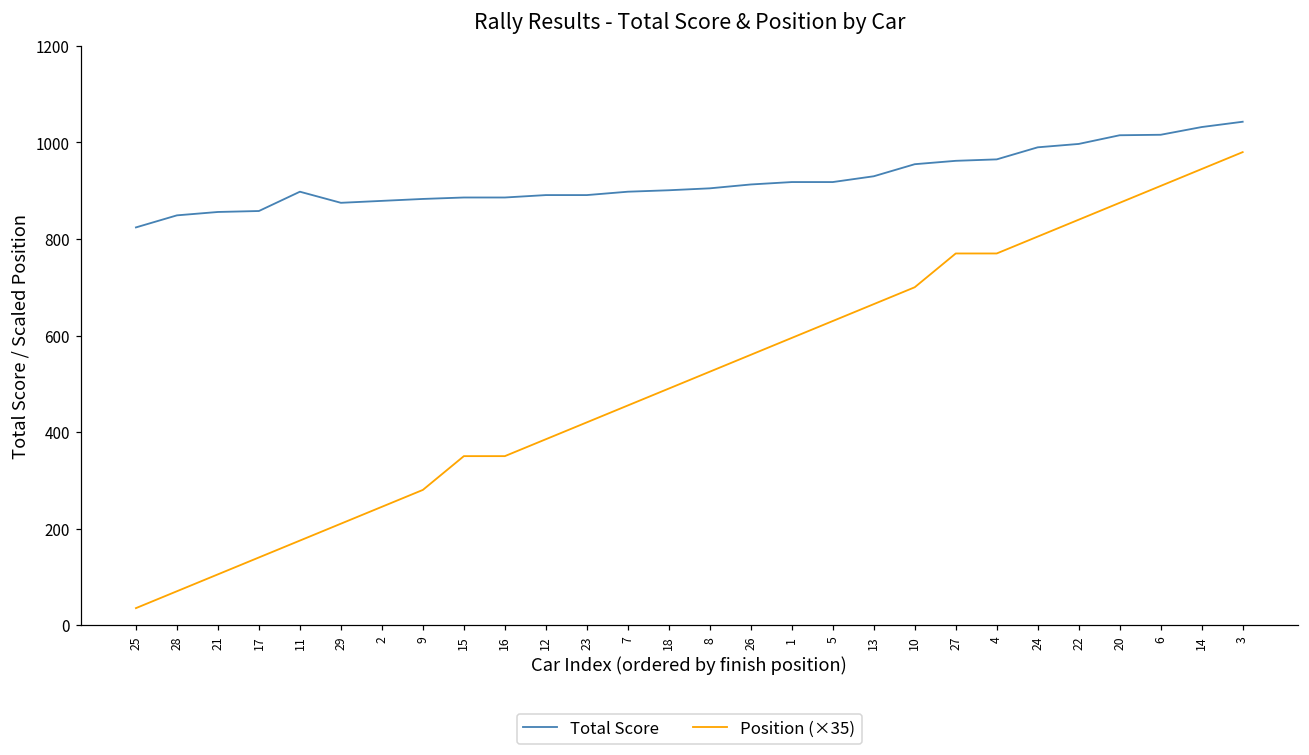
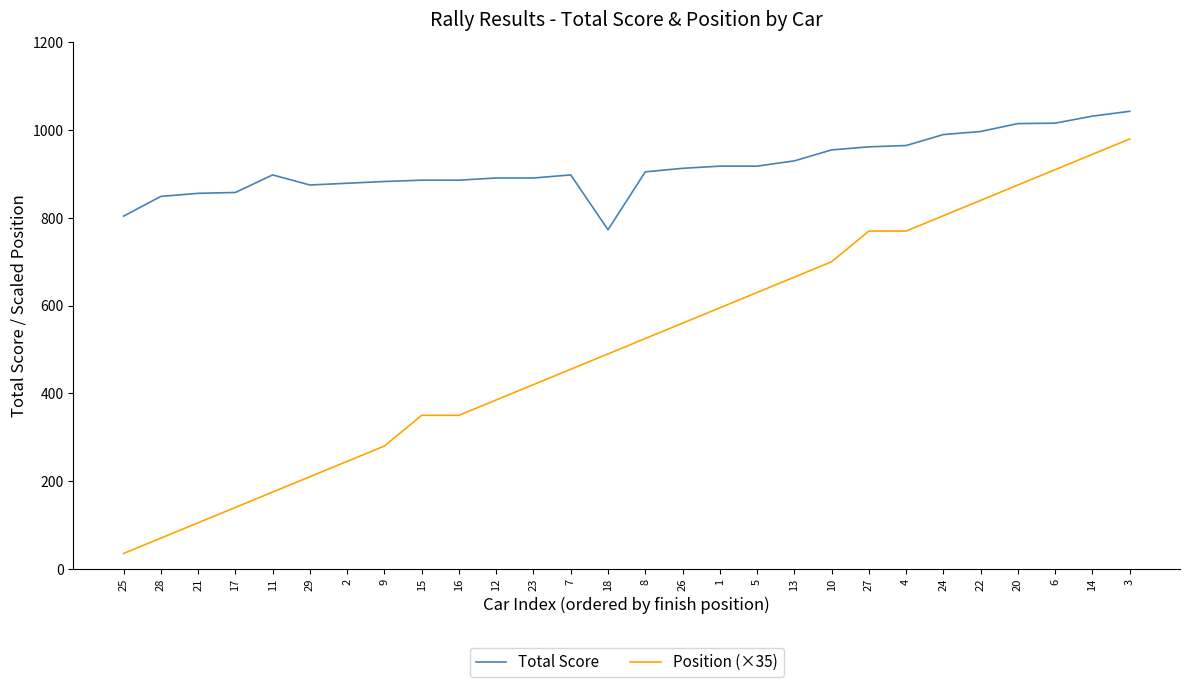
  {
    "Total Score": {
-     "25": 820,
+     "25": 800,
      "28": 850,
      "21": 860,
      "17": 860,
      "11": 900,
      "29": 880,
      "2": 880,
      "9": 880,
      "15": 890,
      "16": 890,
      "12": 890,
      "23": 890,
      "7": 900,
-     "18": 900,
+     "18": 770,
      "8": 910,
      "26": 910,
      "1": 920,
      "5": 920,
      "13": 930,
      "10": 960,
      "27": 960,
      "4": 970,
      "24": 990,
      "22": 1000,
      "20": 1020,
      "6": 1020,
      "14": 1030,
      "3": 1040
    },
    "Position (×35)": {
      "25": 40,
      "28": 70,
      "21": 110,
      "17": 140,
      "11": 180,
      "29": 210,
      "2": 250,
      "9": 280,
      "15": 350,
      "16": 350,
      "12": 390,
      "23": 420,
      "7": 460,
      "18": 490,
      "8": 530,
      "26": 560,
      "1": 600,
      "5": 630,
      "13": 670,
      "10": 700,
      "27": 770,
      "4": 770,
      "24": 810,
      "22": 840,
      "20": 880,
      "6": 910,
      "14": 950,
      "3": 980
    }
  }
